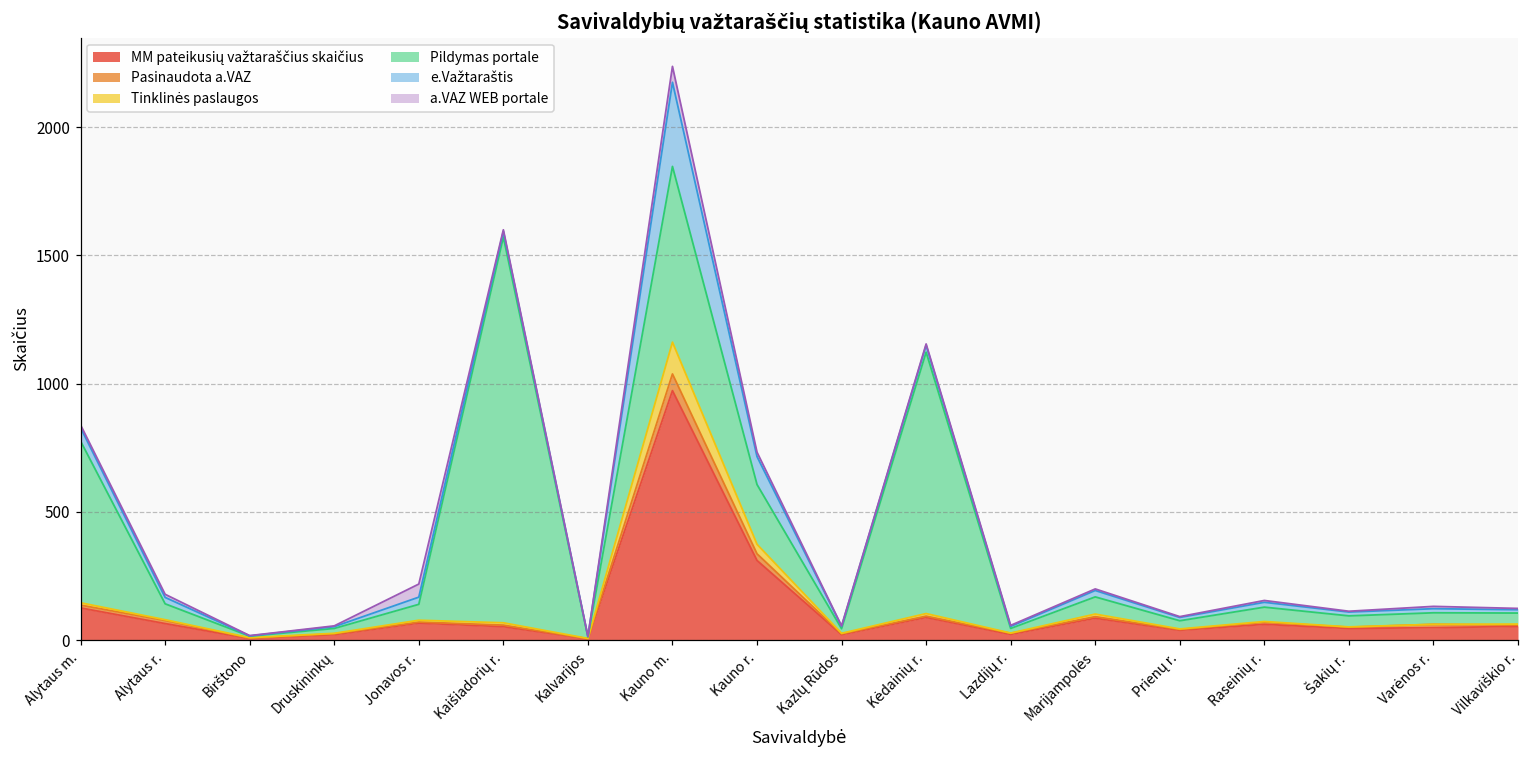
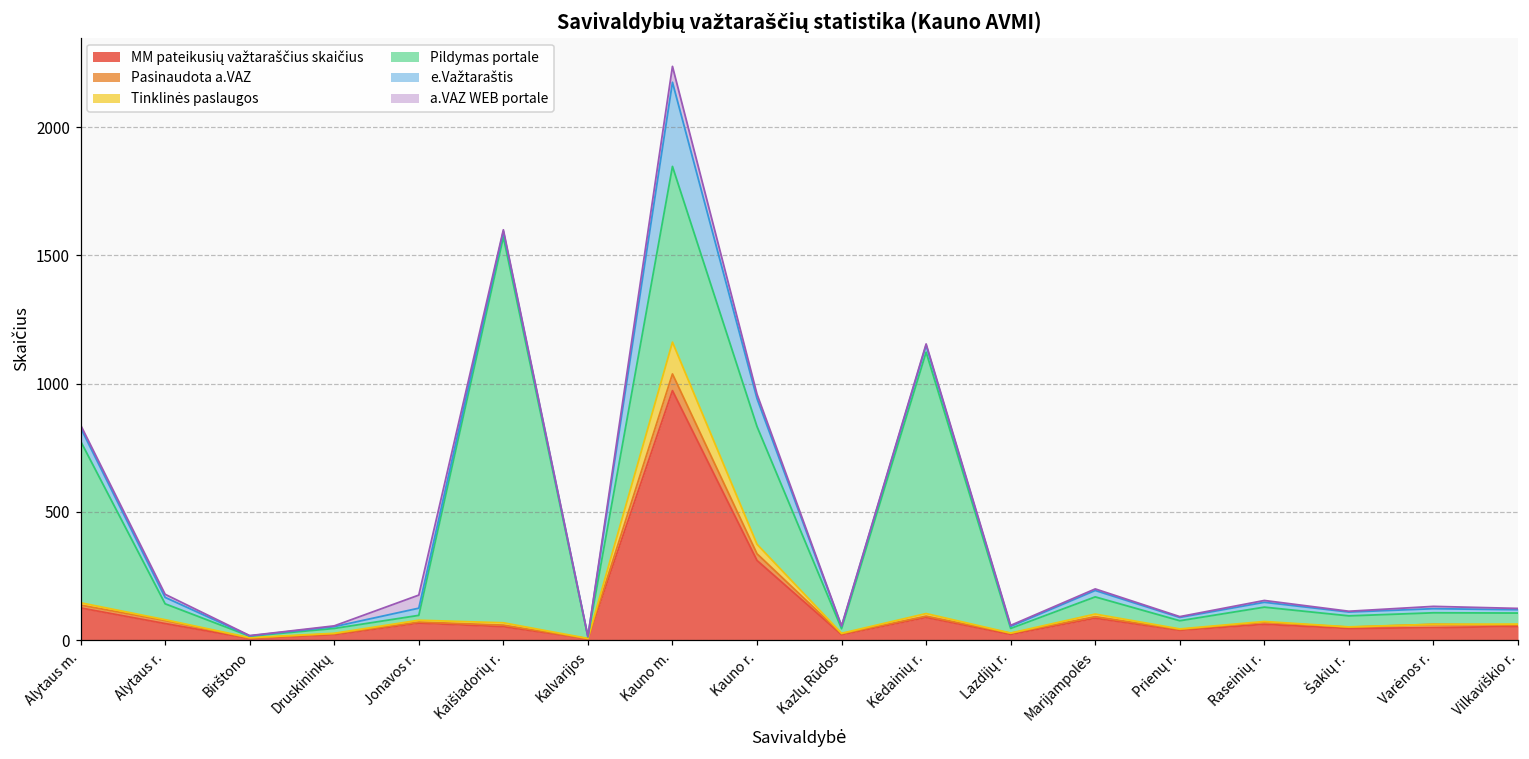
  {
    "Tinklinės paslaugos": {
      "Kauno m.": 120,
      "Kauno r.": 40
    },
    "Pildymas portale": {
      "Alytaus m.": 630,
      "Alytaus r.": 60,
-     "Jonavos r.": 60,
+     "Jonavos r.": 20,
      "Kaišiadorių r.": 1500,
      "Kauno m.": 690,
-     "Kauno r.": 230,
+     "Kauno r.": 460,
      "Kėdainių r.": 1020,
      "Marijampolės": 70,
      "Prienų r.": 30,
      "Raseinių r.": 60,
      "Šakių r.": 40,
      "Varėnos r.": 50,
      "Vilkaviškio r.": 40
    },
    "e.Važtaraštis": {
      "Alytaus m.": 50,
      "Alytaus r.": 30,
      "Jonavos r.": 30,
      "Kauno m.": 330,
      "Kauno r.": 110
    },
    "a.VAZ WEB portale": {
      "Alytaus m.": 10,
      "Alytaus r.": 10,
      "Jonavos r.": 50,
      "Kauno m.": 60,
      "Kauno r.": 20
    }
  }
